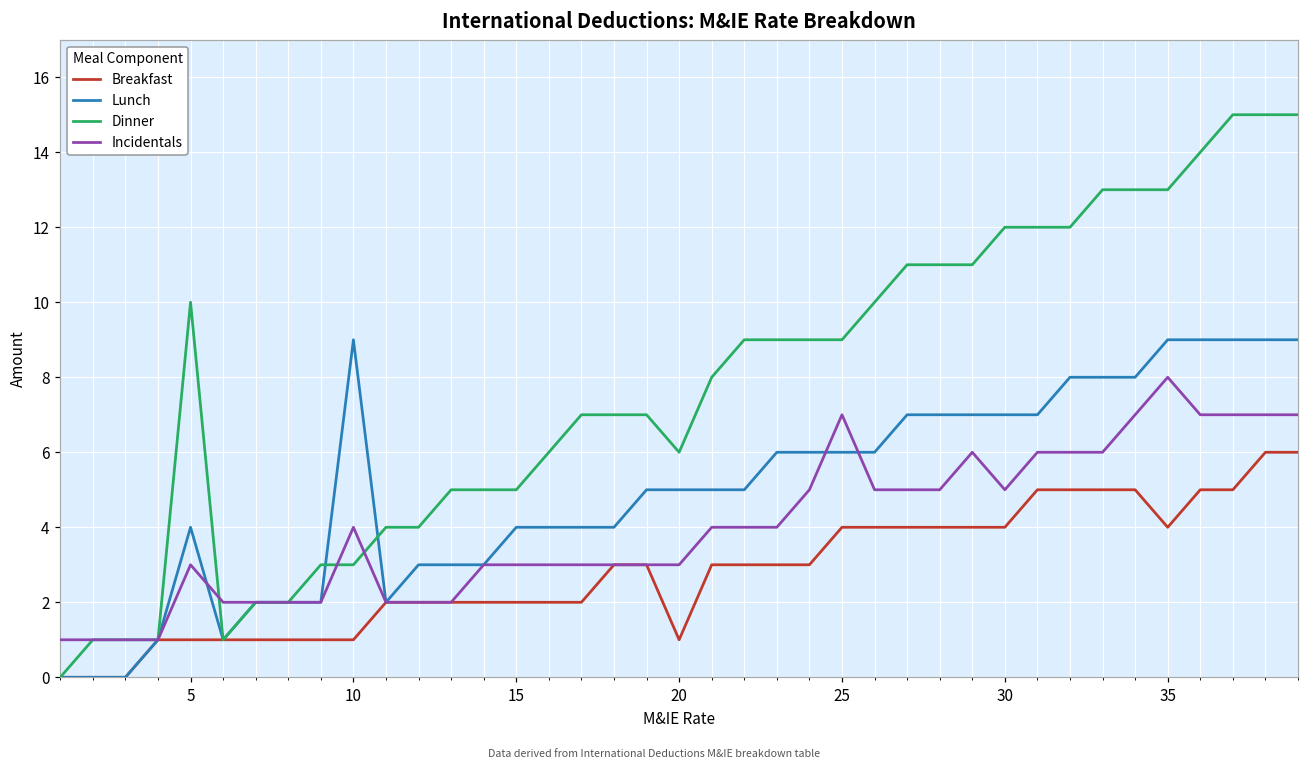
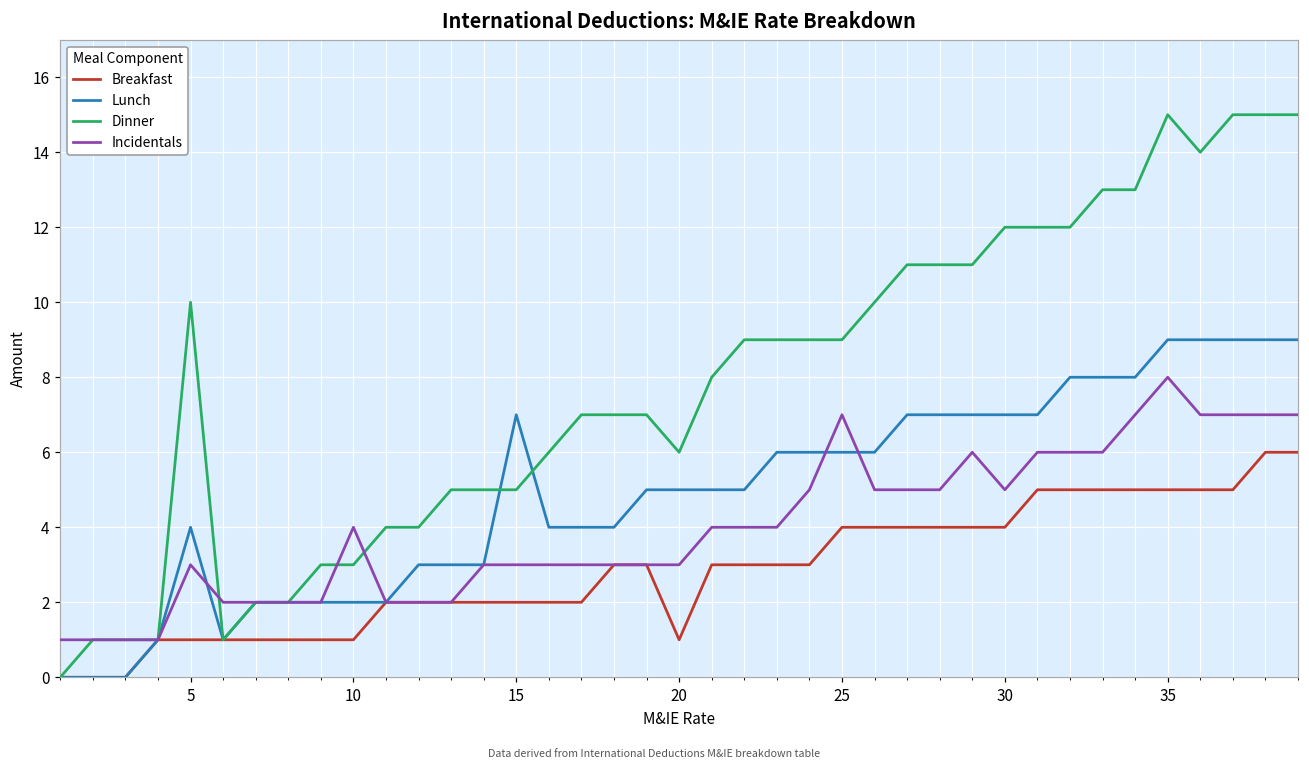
  {
    "Breakfast": {
      "5": 1,
      "10": 1,
      "15": 2,
      "20": 1,
      "25": 4,
      "30": 4,
-     "35": 4
+     "35": 5
    },
    "Lunch": {
      "5": 4,
-     "10": 9,
-     "15": 4,
+     "10": 2,
+     "15": 7,
      "20": 5,
      "25": 6,
      "30": 7,
      "35": 9
    },
    "Dinner": {
      "5": 10,
      "10": 3,
      "15": 5,
      "20": 6,
      "25": 9,
      "30": 12,
-     "35": 13
+     "35": 15
    },
    "Incidentals": {
      "5": 3,
      "10": 4,
      "15": 3,
      "20": 3,
      "25": 7,
      "30": 5,
      "35": 8
    }
  }
